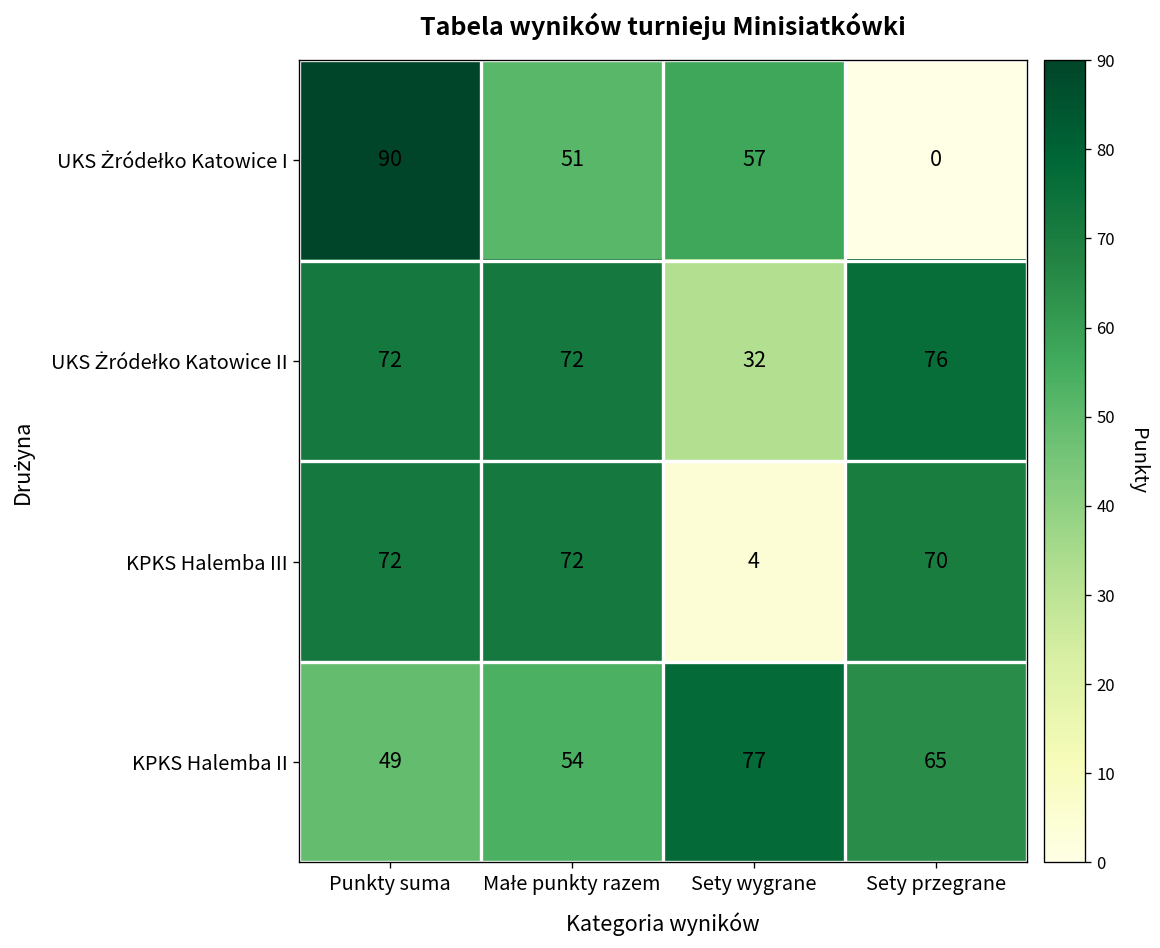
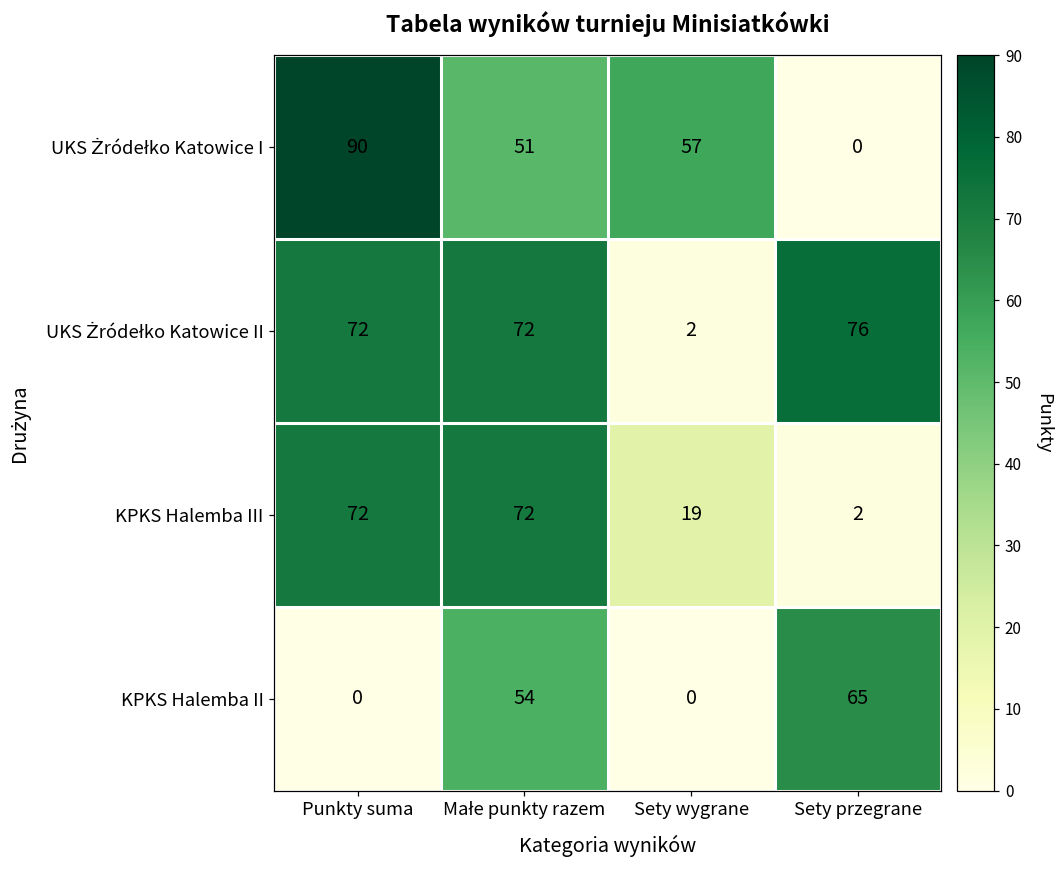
  {
    "UKS Żródełko Katowice I": {
      "Punkty suma": 90,
      "Małe punkty razem": 51,
      "Sety wygrane": 57,
      "Sety przegrane": 0
    },
    "UKS Żródełko Katowice II": {
      "Punkty suma": 72,
      "Małe punkty razem": 72,
-     "Sety wygrane": 32,
+     "Sety wygrane": 2,
      "Sety przegrane": 76
    },
    "KPKS Halemba III": {
      "Punkty suma": 72,
      "Małe punkty razem": 72,
-     "Sety wygrane": 4,
-     "Sety przegrane": 70
+     "Sety wygrane": 19,
+     "Sety przegrane": 2
    },
    "KPKS Halemba II": {
-     "Punkty suma": 49,
+     "Punkty suma": 0,
      "Małe punkty razem": 54,
-     "Sety wygrane": 77,
+     "Sety wygrane": 0,
      "Sety przegrane": 65
    }
  }
